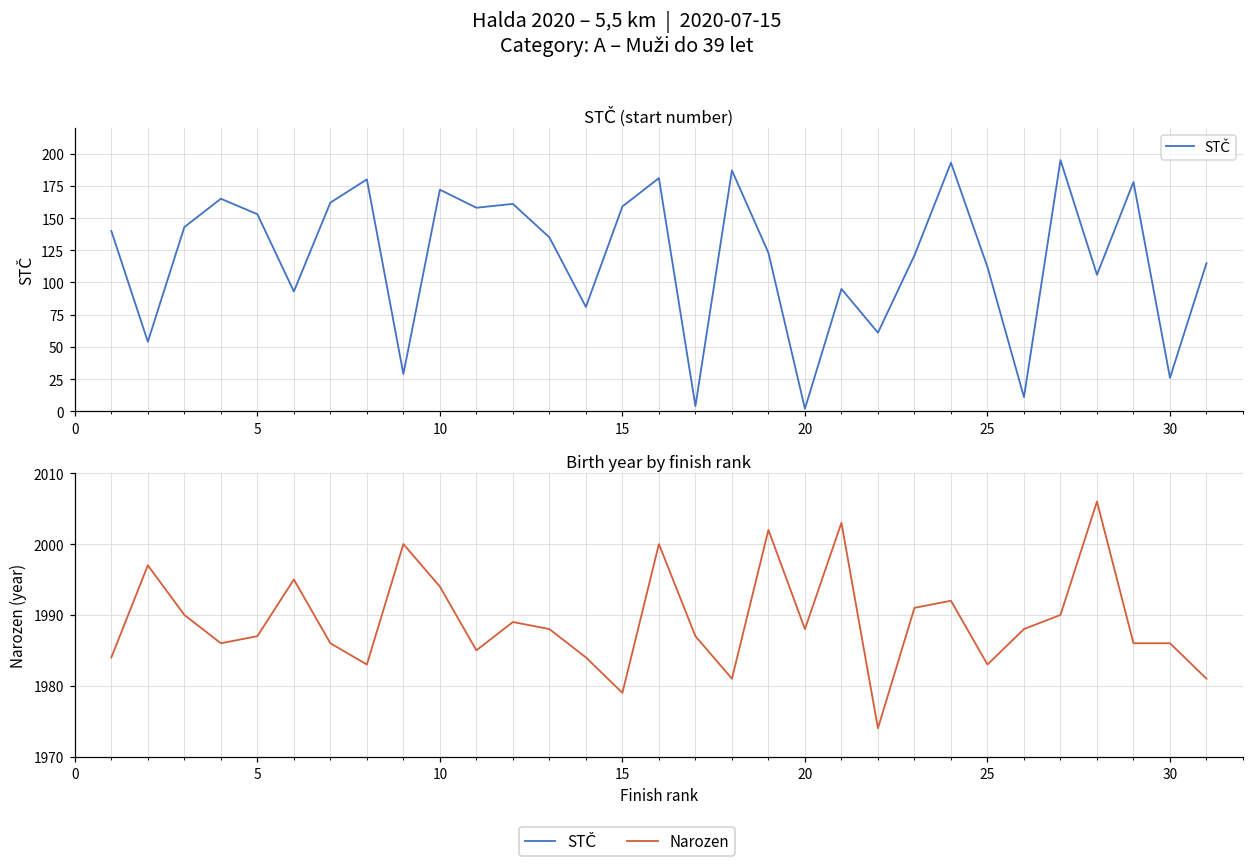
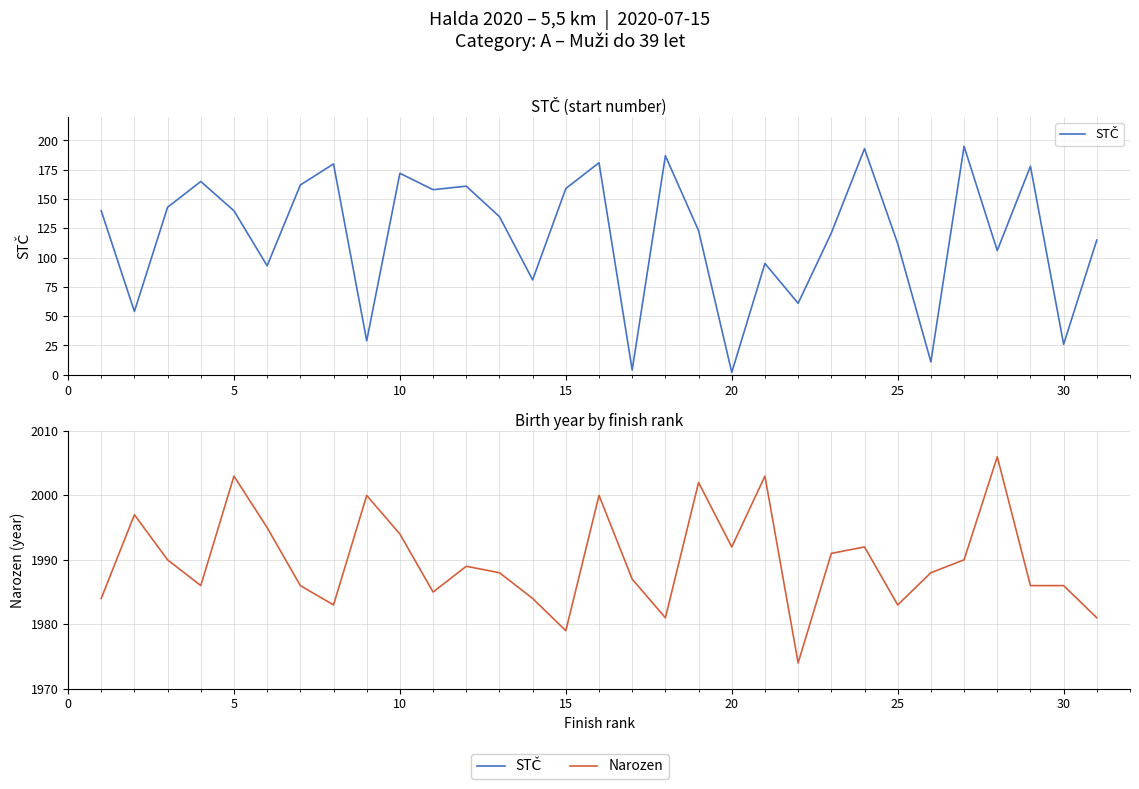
  {
    "STČ (start number)": {
-     "5": 153,
+     "5": 140,
      "10": 172,
      "15": 159,
      "20": 2,
      "25": 112,
      "30": 26
    },
    "Birth year by finish rank": {
-     "5": 1987,
+     "5": 2003,
      "10": 1994,
      "15": 1979,
-     "20": 1988,
+     "20": 1992,
      "25": 1983,
      "30": 1986
    }
  }
